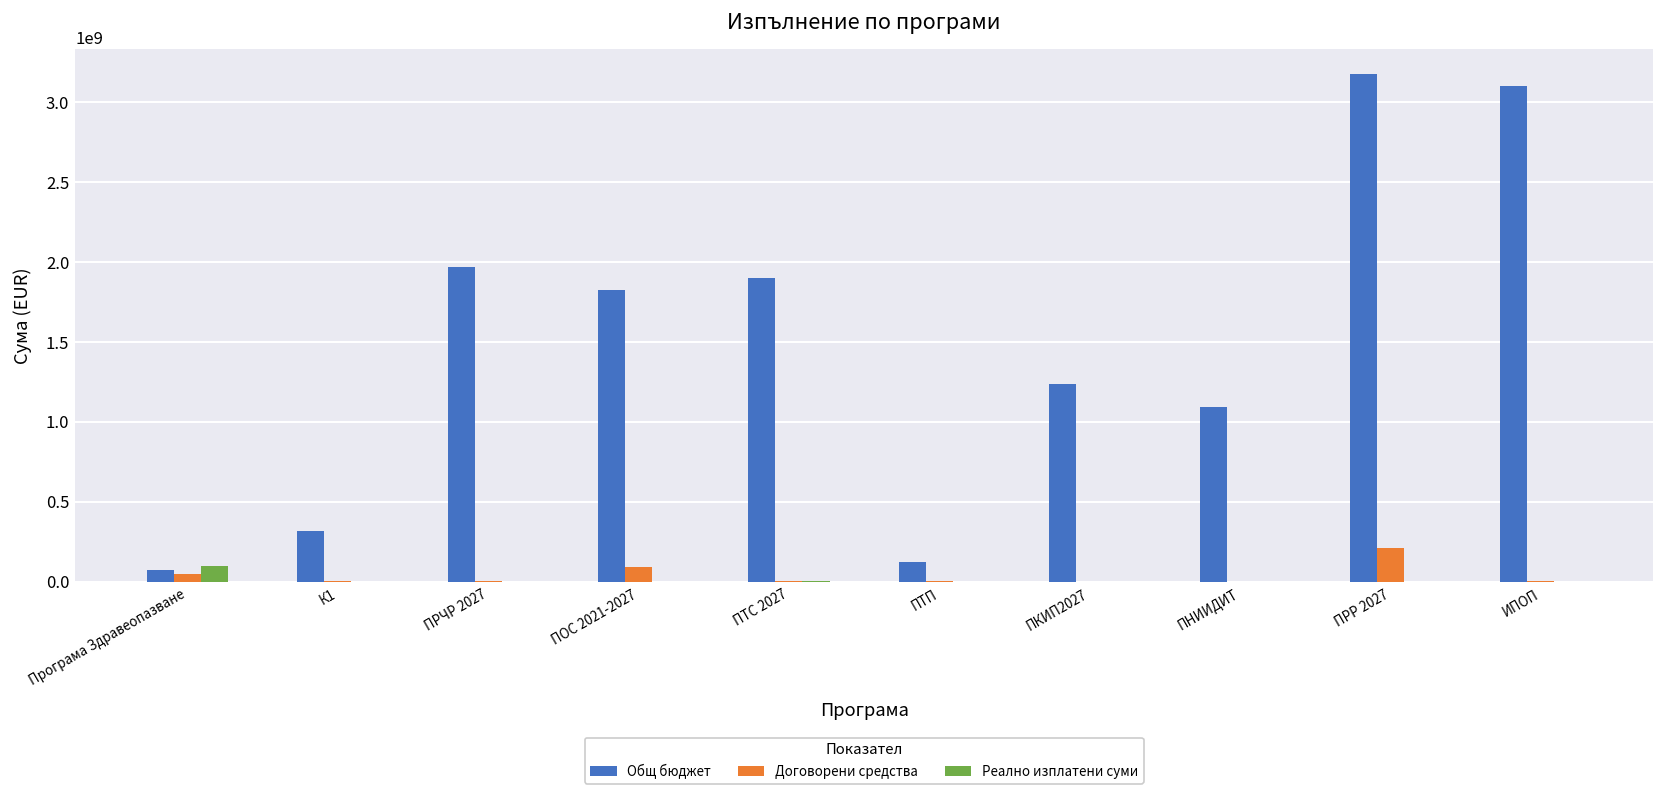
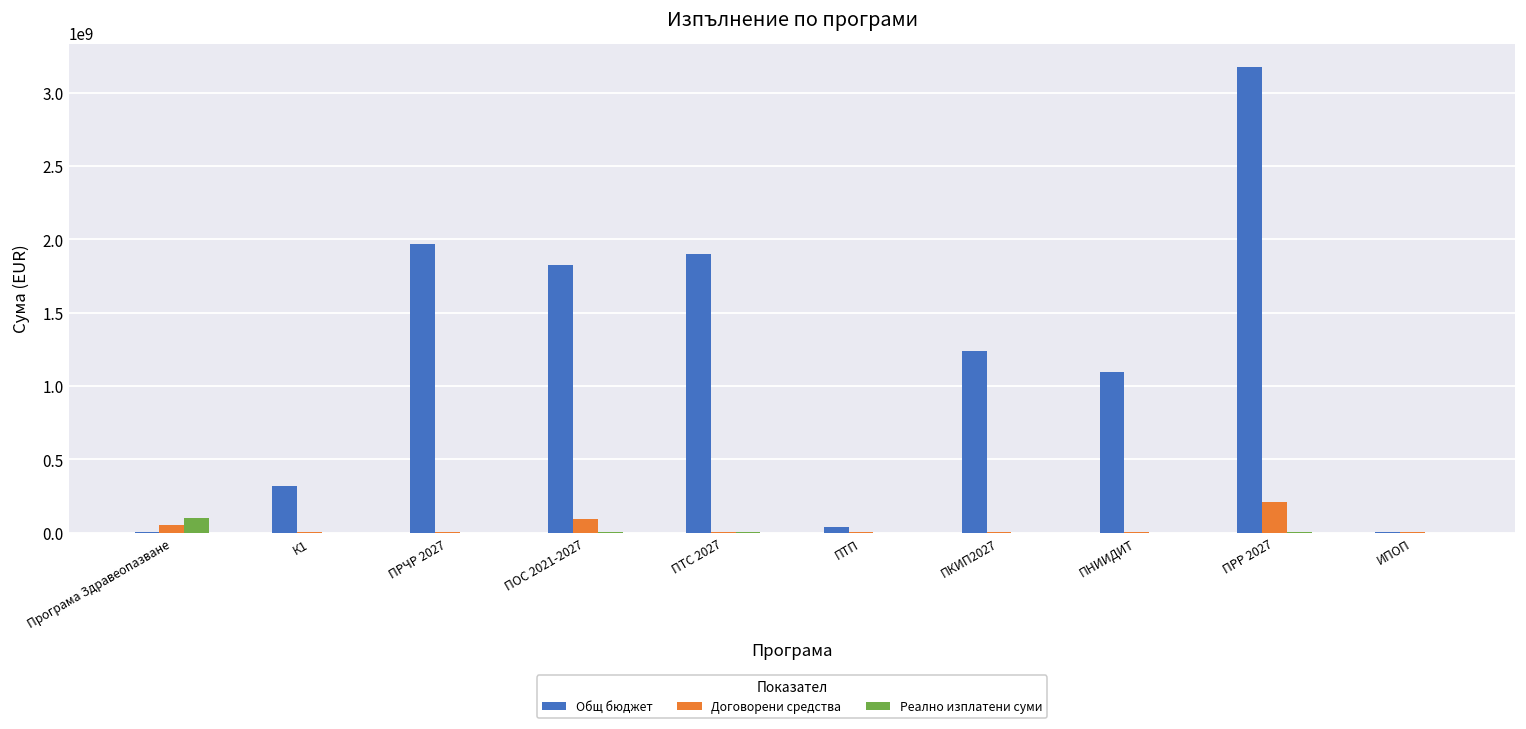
  {
    "Общ бюджет": {
-     "Програма Здравеопазване": 70000000,
+     "Програма Здравеопазване": 0,
      "К1": 320000000,
      "ПРЧР 2027": 1970000000,
      "ПОС 2021-2027": 1820000000,
      "ПТС 2027": 1900000000,
-     "ПТП": 120000000,
+     "ПТП": 40000000,
      "ПКИП2027": 1240000000,
      "ПНИИДИТ": 1090000000,
      "ПРР 2027": 3180000000,
-     "ИПОП": 3100000000
+     "ИПОП": 10000000
    },
    "Договорени средства": {
      "Програма Здравеопазване": 50000000,
      "ПОС 2021-2027": 90000000,
      "ПРР 2027": 210000000
    },
    "Реално изплатени суми": {
      "Програма Здравеопазване": 100000000,
      "ПРЧР 2027": 0,
      "ПТП": 0,
      "ПКИП2027": 0,
      "ПНИИДИТ": 0,
      "ИПОП": 0
    }
  }
